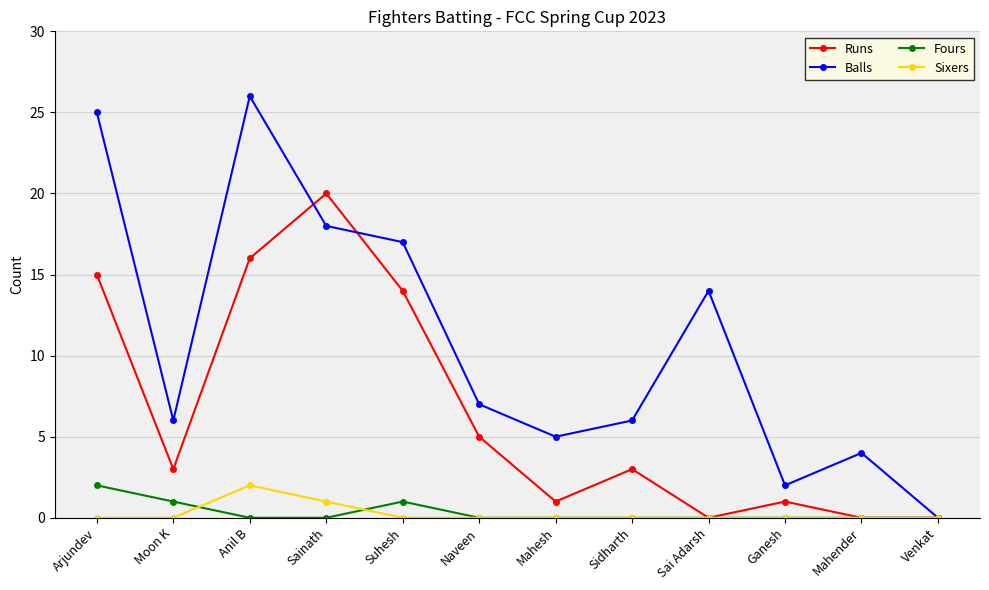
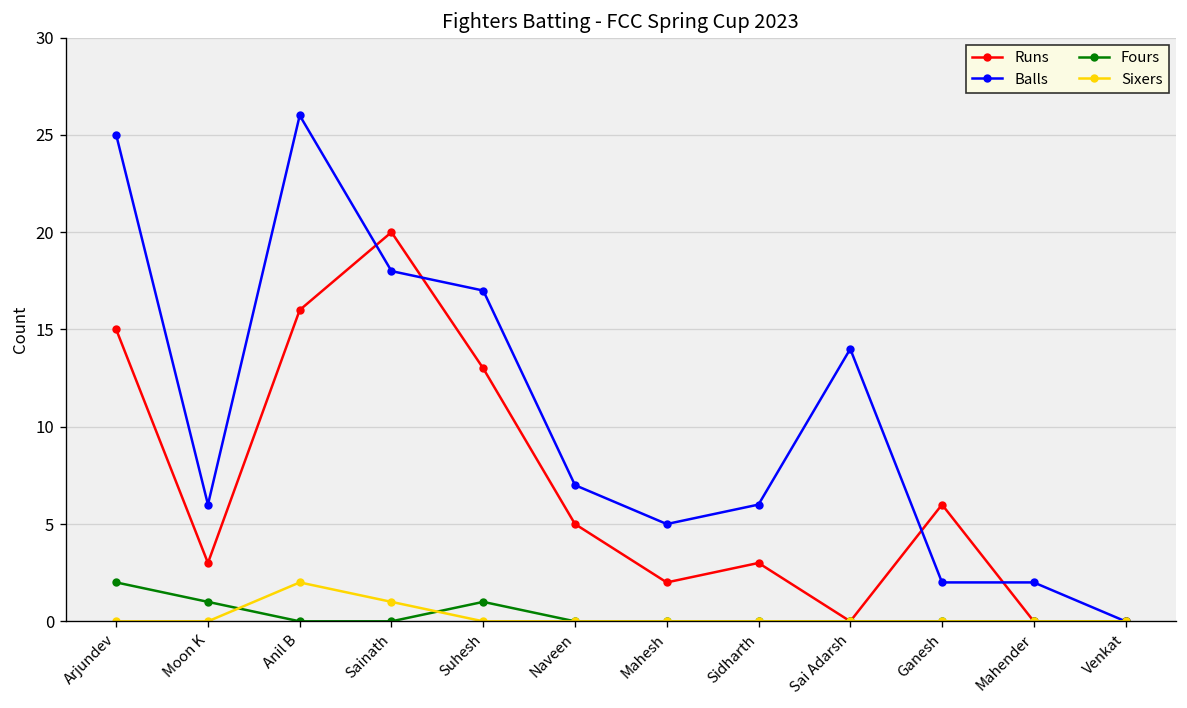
  {
    "Runs": {
      "Arjundev": 15,
      "Moon K": 3,
      "Anil B": 16,
      "Sainath": 20,
-     "Suhesh": 14,
+     "Suhesh": 13,
      "Naveen": 5,
-     "Mahesh": 1,
+     "Mahesh": 2,
      "Sidharth": 3,
-     "Ganesh": 1
+     "Ganesh": 6
    },
    "Balls": {
      "Arjundev": 25,
      "Moon K": 6,
      "Anil B": 26,
      "Sainath": 18,
      "Suhesh": 17,
      "Naveen": 7,
      "Mahesh": 5,
      "Sidharth": 6,
      "Sai Adarsh": 14,
      "Ganesh": 2,
-     "Mahender": 4
+     "Mahender": 2
    },
    "Fours": {
      "Arjundev": 2,
      "Moon K": 1,
      "Anil B": 0,
      "Sainath": 0,
      "Suhesh": 1
    },
    "Sixers": {
      "Arjundev": 0,
      "Moon K": 0,
      "Anil B": 2,
      "Sainath": 1,
      "Suhesh": 0
    }
  }
